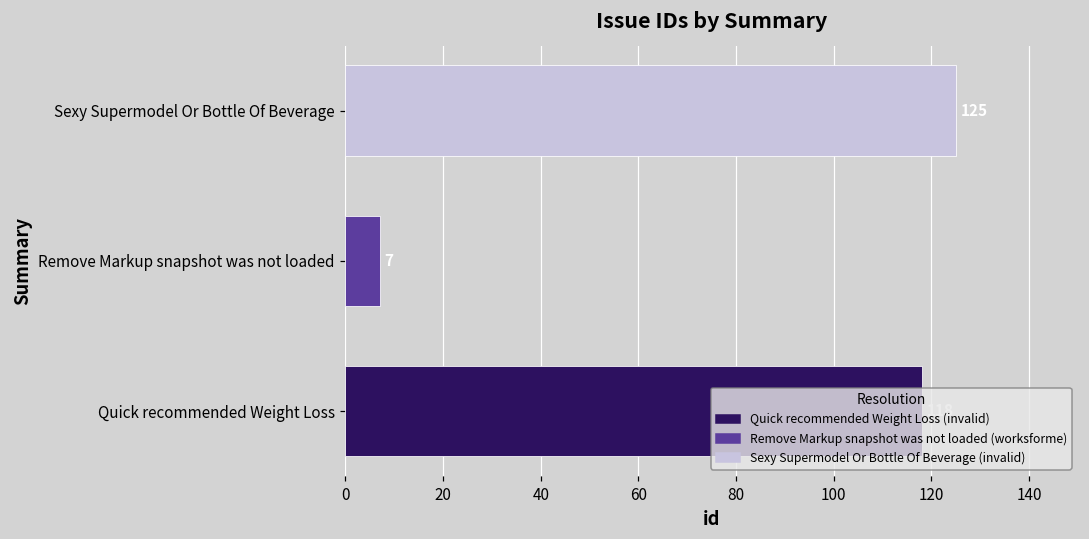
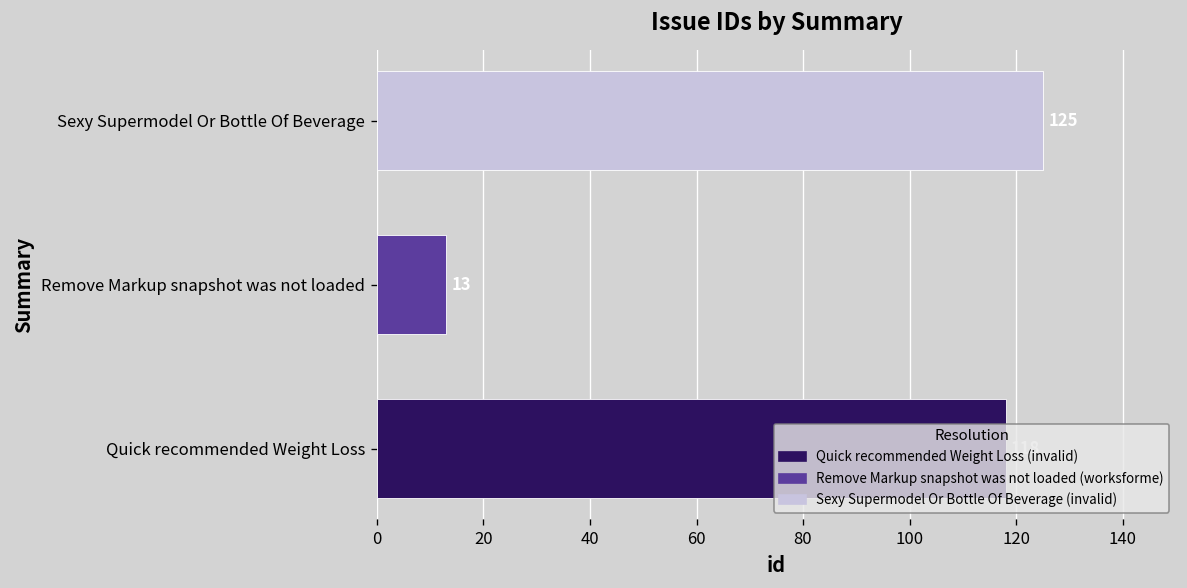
  {
    "Sexy Supermodel Or Bottle Of Beverage": 125,
-   "Remove Markup snapshot was not loaded": 7
+   "Remove Markup snapshot was not loaded": 13
  }
